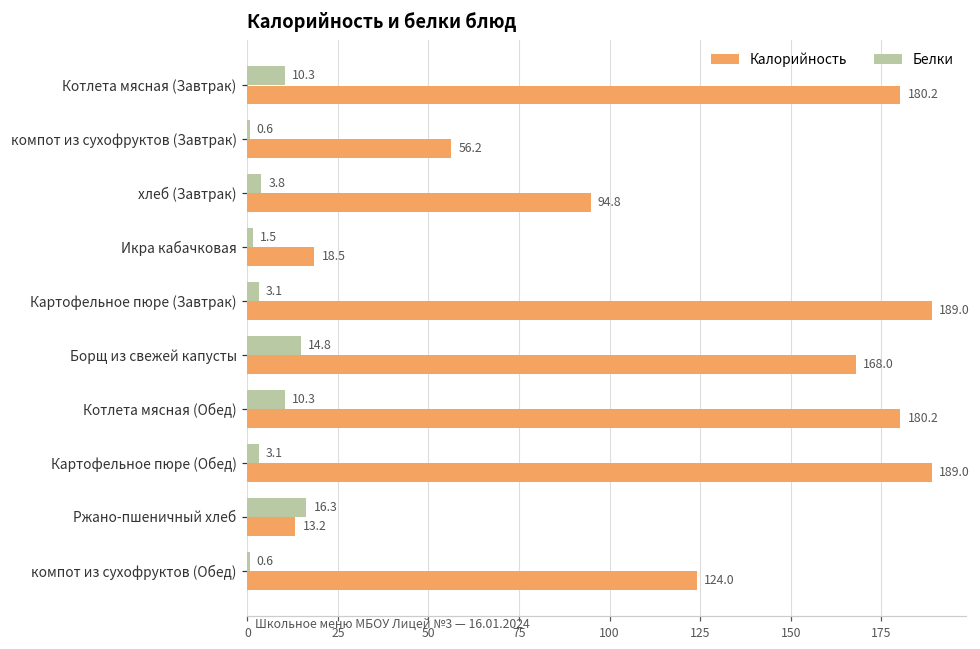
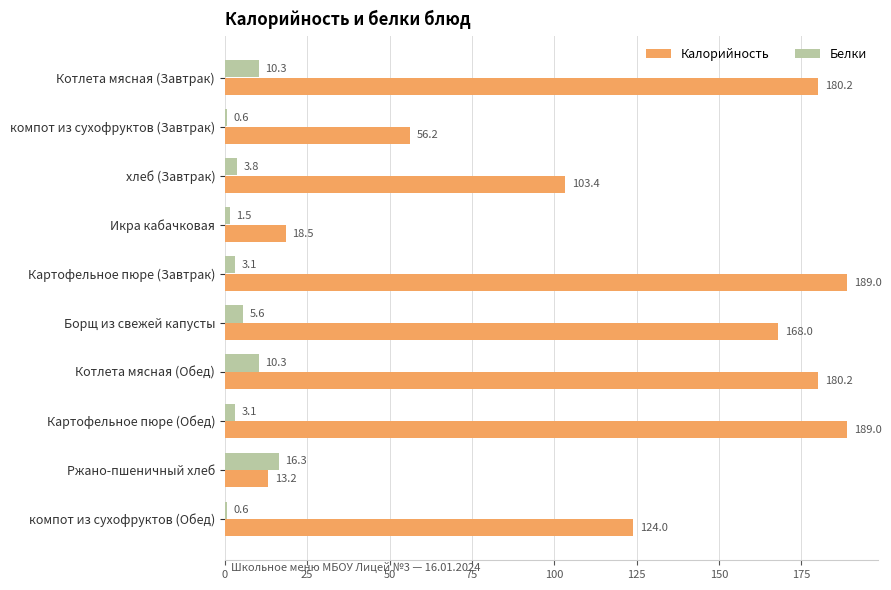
  {
    "Калорийность": {
      "Котлета мясная (Завтрак)": 180.2,
      "компот из сухофруктов (Завтрак)": 56.2,
-     "хлеб (Завтрак)": 94.8,
+     "хлеб (Завтрак)": 103.4,
      "Икра кабачковая": 18.5,
      "Картофельное пюре (Завтрак)": 189.0,
      "Борщ из свежей капусты": 168.0,
      "Котлета мясная (Обед)": 180.2,
      "Картофельное пюре (Обед)": 189.0,
      "Ржано-пшеничный хлеб": 13.2,
      "компот из сухофруктов (Обед)": 124.0
    },
    "Белки": {
      "Котлета мясная (Завтрак)": 10.3,
      "компот из сухофруктов (Завтрак)": 0.6,
      "хлеб (Завтрак)": 3.8,
      "Икра кабачковая": 1.5,
      "Картофельное пюре (Завтрак)": 3.1,
-     "Борщ из свежей капусты": 14.8,
+     "Борщ из свежей капусты": 5.6,
      "Котлета мясная (Обед)": 10.3,
      "Картофельное пюре (Обед)": 3.1,
      "Ржано-пшеничный хлеб": 16.3,
      "компот из сухофруктов (Обед)": 0.6
    }
  }
